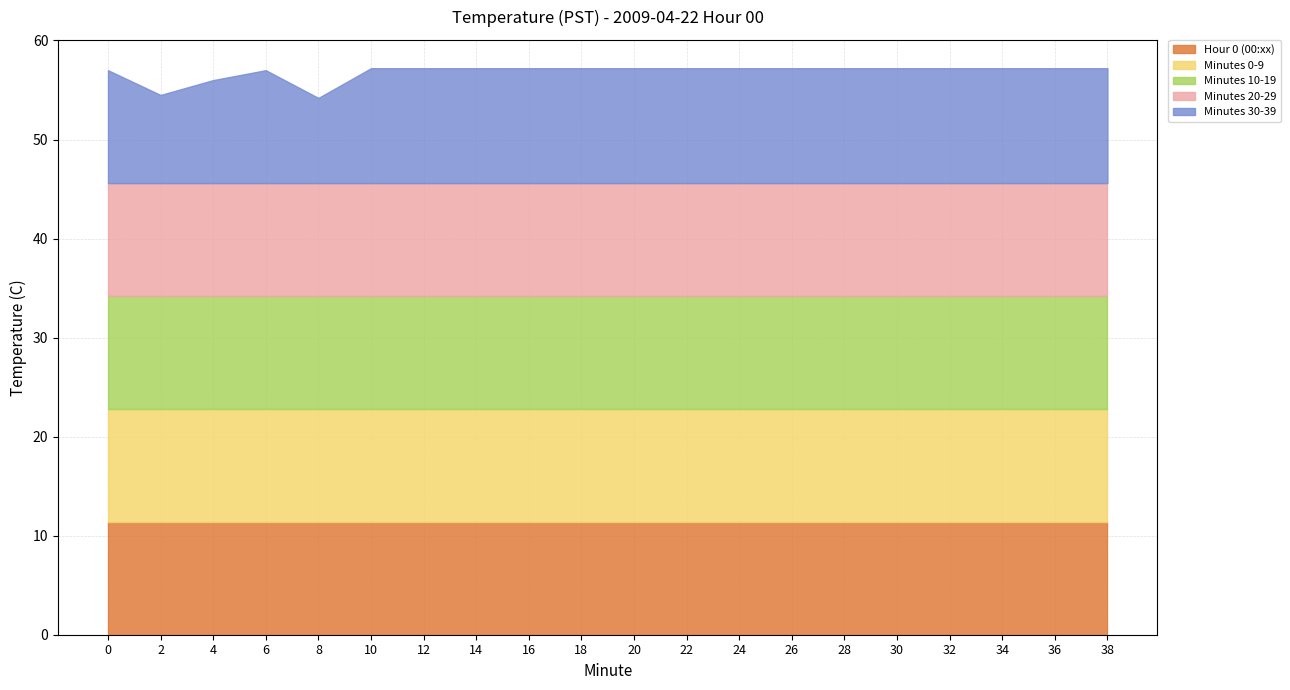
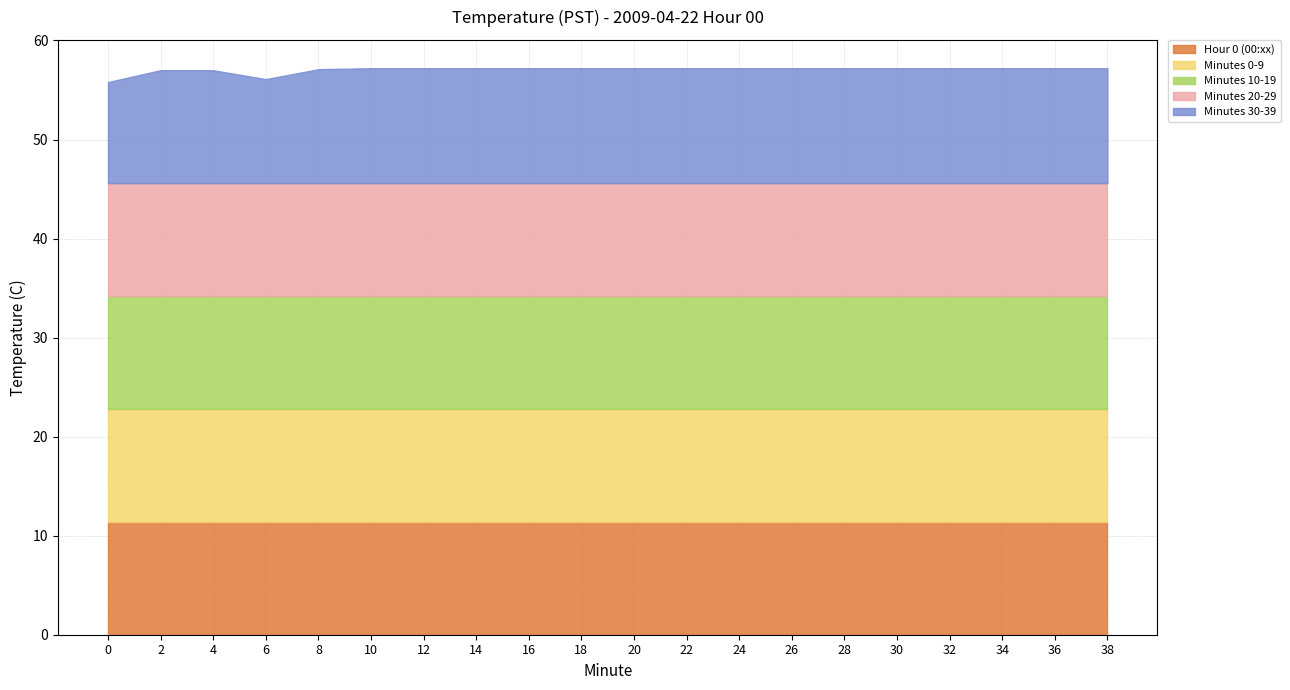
  {
    "Hour 0 (00:xx)": {
      "0": 11,
      "2": 11,
      "4": 11,
      "6": 11,
      "8": 11,
      "10": 11,
      "12": 11,
      "14": 11,
      "16": 11,
      "18": 11,
      "20": 11,
      "22": 11,
      "24": 11,
      "26": 11,
      "28": 11,
      "30": 11,
      "32": 11,
      "34": 11,
      "36": 11,
      "38": 11
    },
    "Minutes 0-9": {
      "0": 11,
      "2": 11,
      "4": 11,
      "6": 11,
      "8": 11,
      "10": 11,
      "12": 11,
      "14": 11,
      "16": 11,
      "18": 11,
      "20": 11,
      "22": 11,
      "24": 11,
      "26": 11,
      "28": 11,
      "30": 11,
      "32": 11,
      "34": 11,
      "36": 11,
      "38": 11
    },
    "Minutes 10-19": {
      "0": 11,
      "2": 11,
      "4": 11,
      "6": 11,
      "8": 11,
      "10": 11,
      "12": 11,
      "14": 11,
      "16": 11,
      "18": 11,
      "20": 11,
      "22": 11,
      "24": 11,
      "26": 11,
      "28": 11,
      "30": 11,
      "32": 11,
      "34": 11,
      "36": 11,
      "38": 11
    },
    "Minutes 20-29": {
      "0": 11,
      "2": 11,
      "4": 11,
      "6": 11,
      "8": 11,
      "10": 11,
      "12": 11,
      "14": 11,
      "16": 11,
      "18": 11,
      "20": 11,
      "22": 11,
      "24": 11,
      "26": 11,
      "28": 11,
      "30": 11,
      "32": 11,
      "34": 11,
      "36": 11,
      "38": 11
    },
    "Minutes 30-39": {
-     "0": 11,
-     "2": 9,
-     "4": 10,
-     "6": 11.4,
-     "8": 9,
+     "0": 10,
+     "2": 11,
+     "4": 11,
+     "6": 10.5,
+     "8": 12,
      "10": 12,
      "12": 12,
      "14": 12,
      "16": 12,
      "18": 12,
      "20": 12,
      "22": 12,
      "24": 12,
      "26": 12,
      "28": 12,
      "30": 12,
      "32": 12,
      "34": 12,
      "36": 12,
      "38": 12
    }
  }
